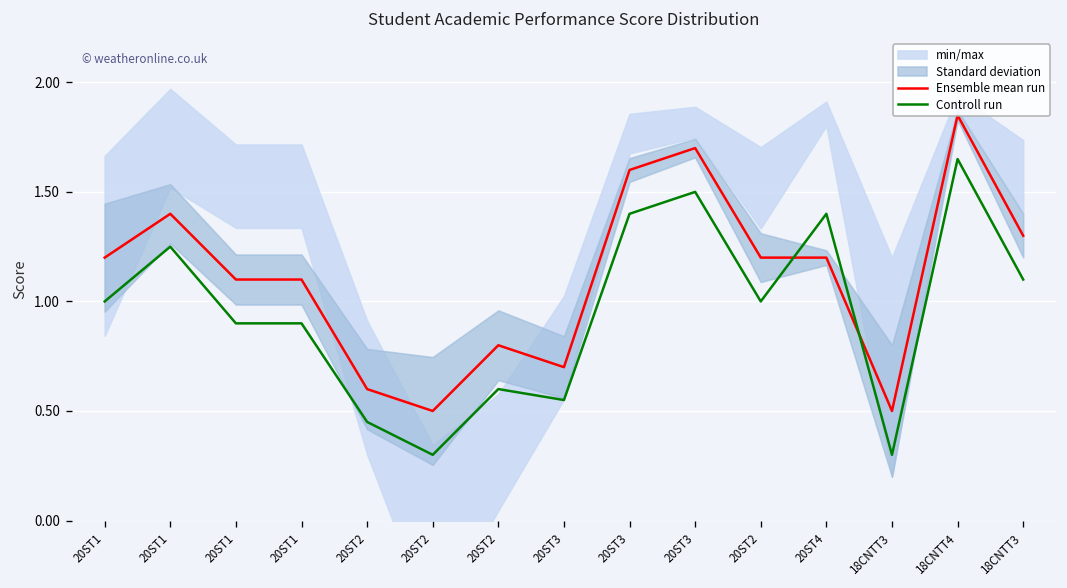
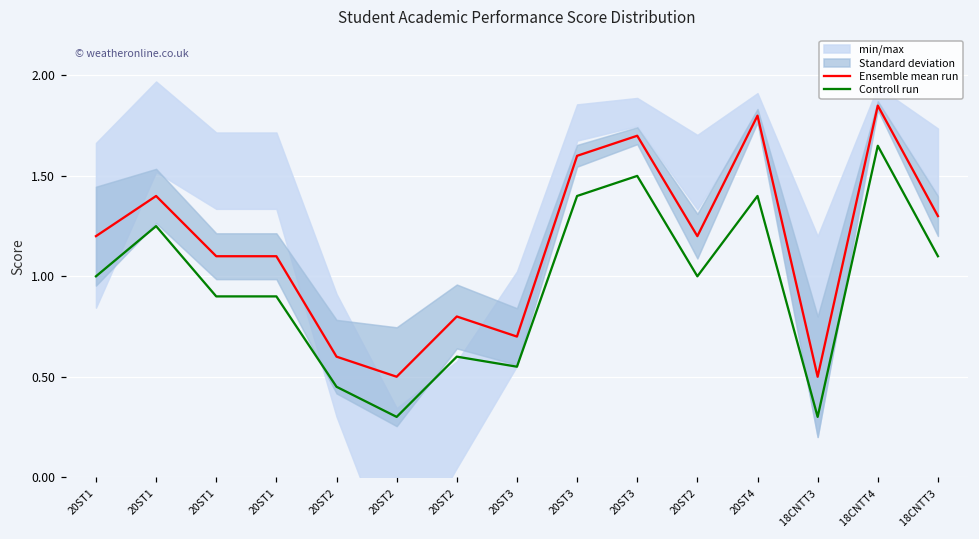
  {
    "Ensemble mean run": {
-     "20ST4": 1.2,
+     "20ST4": 1.8,
      "18CNTT4": 1.85
    },
    "Controll run": {
      "20ST4": 1.4,
      "18CNTT4": 1.65
    }
  }
